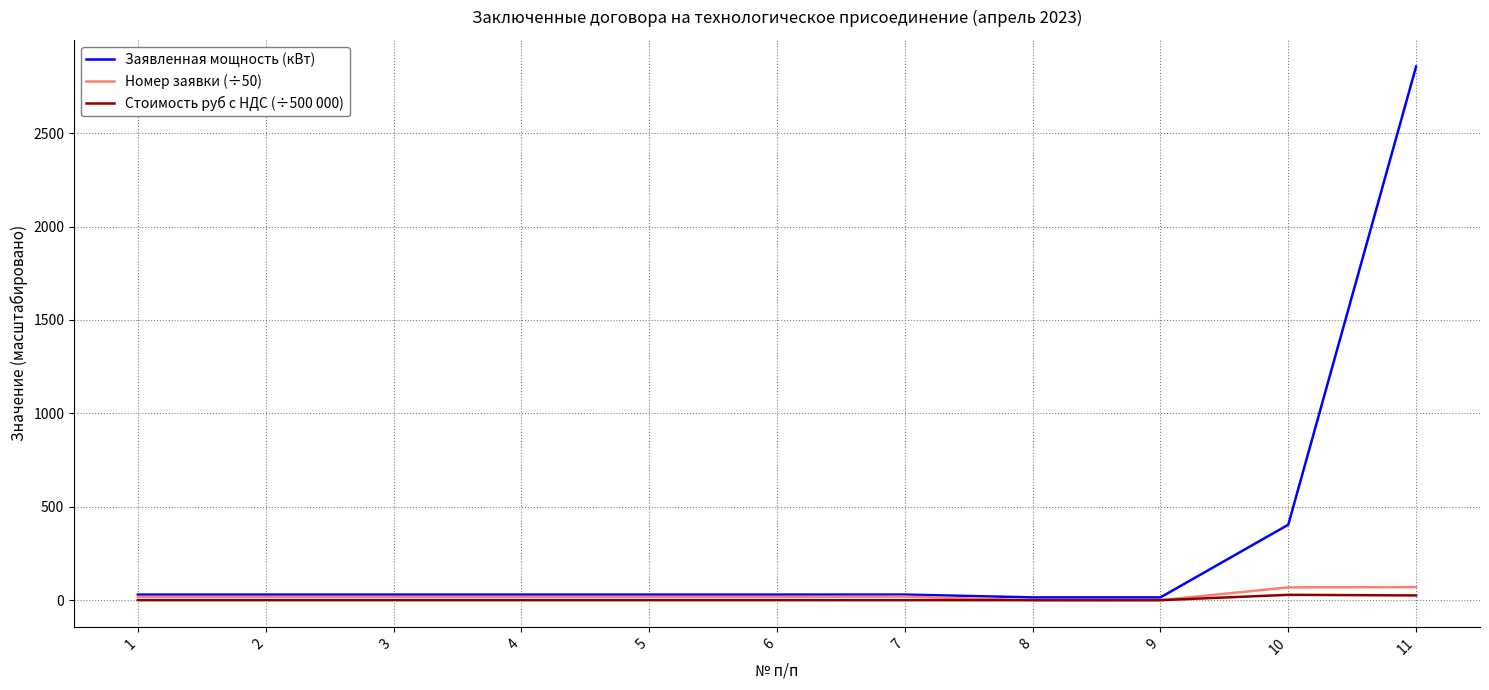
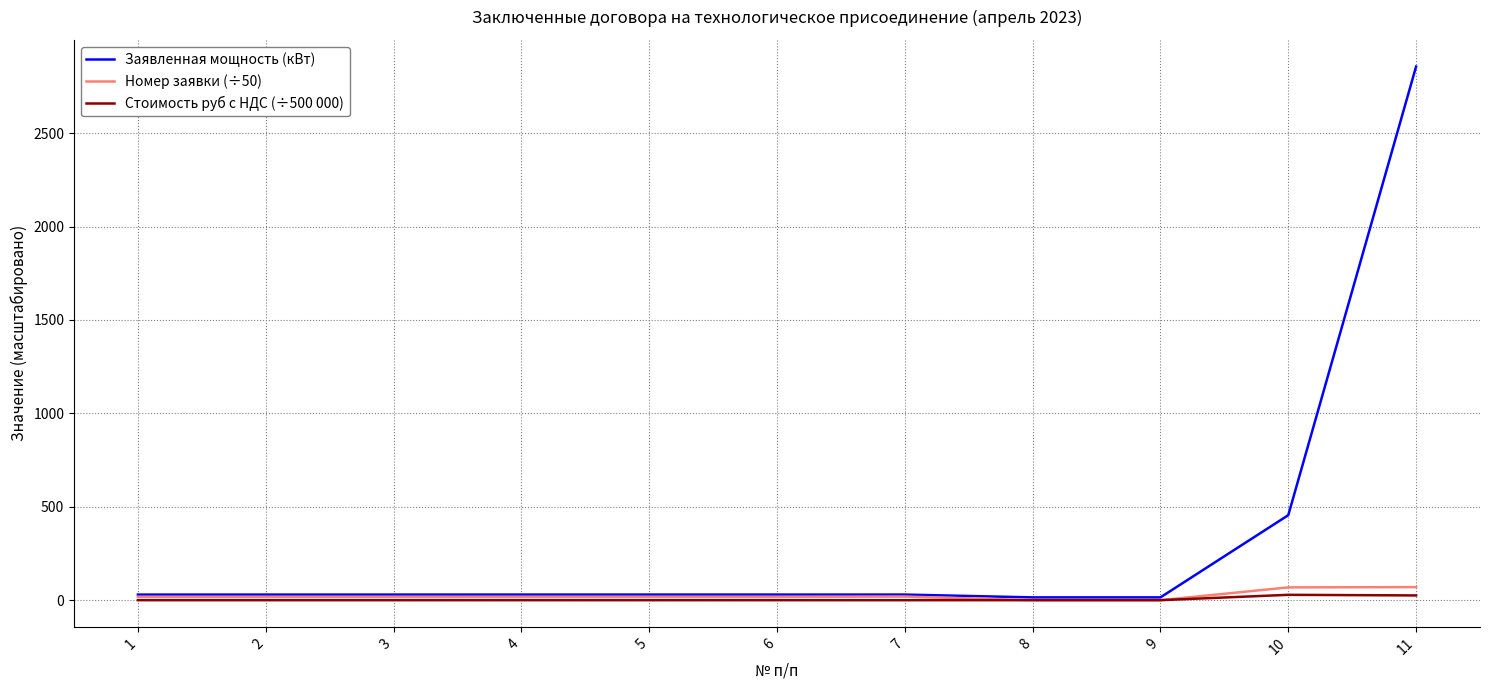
  {
    "Заявленная мощность (кВт)": {
      "8": 20,
      "9": 20,
-     "10": 400,
+     "10": 460,
      "11": 2860
    },
    "Номер заявки (÷50)": {
      "10": 70,
      "11": 70
    },
    "Стоимость руб с НДС (÷500 000)": {
      "1": 0,
      "2": 0,
      "3": 0,
      "4": 0,
      "5": 0,
      "6": 0,
      "7": 0,
      "10": 30,
      "11": 30
    }
  }
